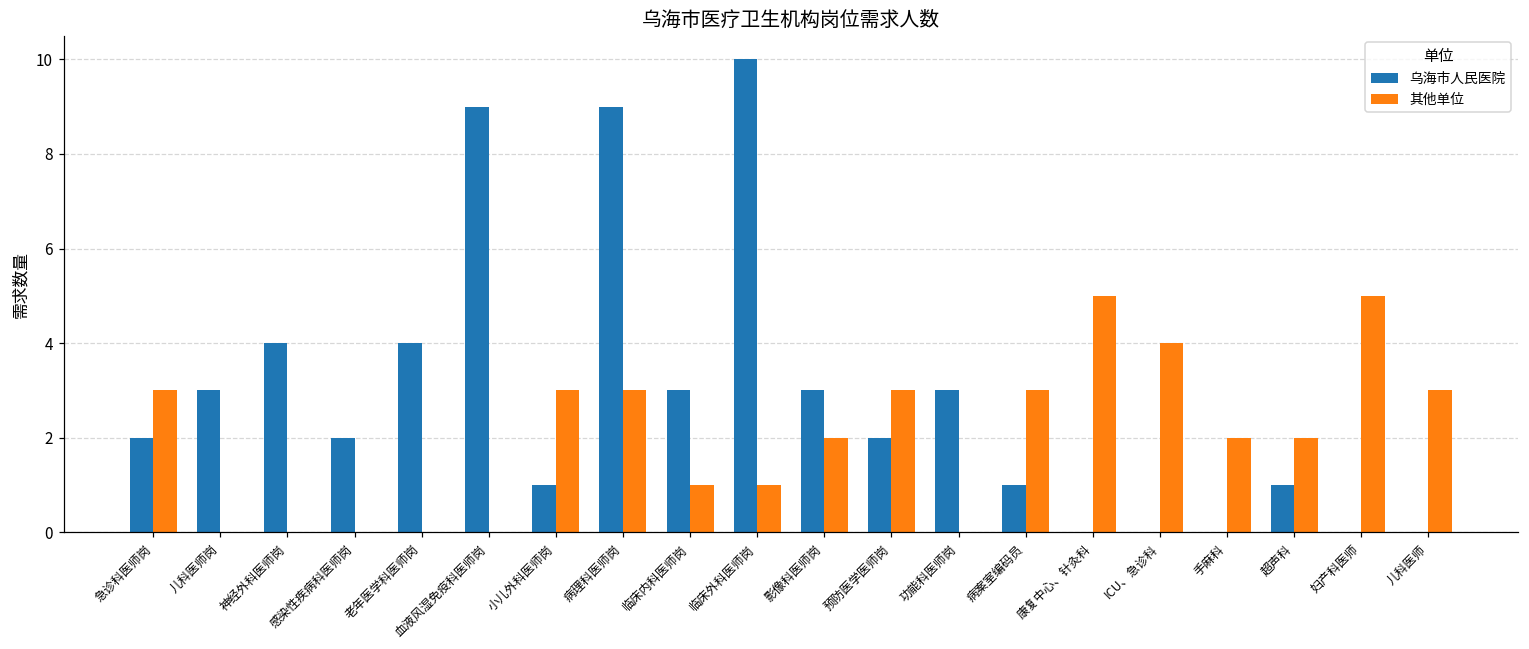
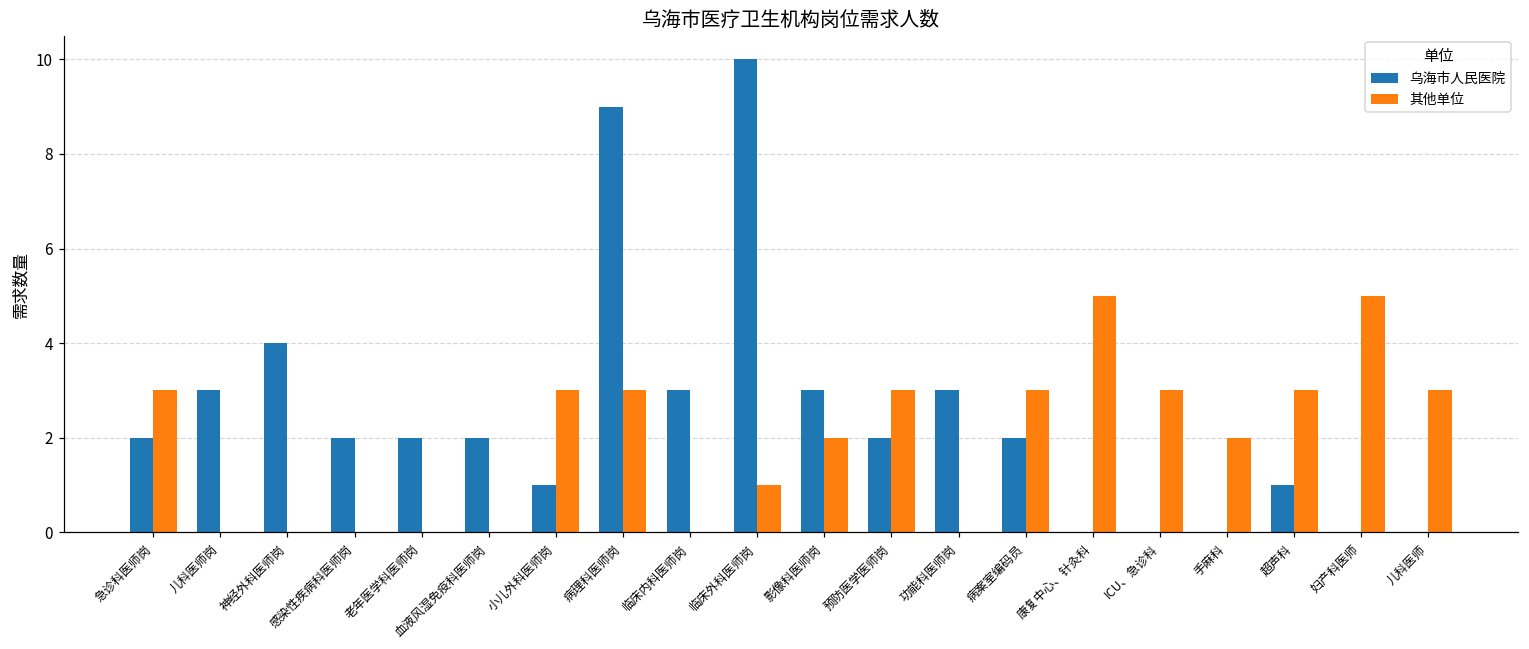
  {
    "乌海市人民医院": {
      "急诊科医师岗": 2,
      "儿科医师岗": 3,
      "神经外科医师岗": 4,
      "感染性疾病科医师岗": 2,
-     "老年医学科医师岗": 4,
-     "血液风湿免疫科医师岗": 9,
+     "老年医学科医师岗": 2,
+     "血液风湿免疫科医师岗": 2,
      "小儿外科医师岗": 1,
      "病理科医师岗": 9,
      "临床内科医师岗": 3,
      "临床外科医师岗": 10,
      "影像科医师岗": 3,
      "预防医学医师岗": 2,
      "功能科医师岗": 3,
-     "病案室编码员": 1,
+     "病案室编码员": 2,
      "康复中心、针灸科": 0,
      "ICU、急诊科": 0,
      "手麻科": 0,
      "超声科": 1,
      "妇产科医师": 0,
      "儿科医师": 0
    },
    "其他单位": {
      "急诊科医师岗": 3,
      "儿科医师岗": 0,
      "神经外科医师岗": 0,
      "感染性疾病科医师岗": 0,
      "老年医学科医师岗": 0,
      "血液风湿免疫科医师岗": 0,
      "小儿外科医师岗": 3,
      "病理科医师岗": 3,
-     "临床内科医师岗": 1,
+     "临床内科医师岗": 0,
      "临床外科医师岗": 1,
      "影像科医师岗": 2,
      "预防医学医师岗": 3,
      "功能科医师岗": 0,
      "病案室编码员": 3,
      "康复中心、针灸科": 5,
-     "ICU、急诊科": 4,
+     "ICU、急诊科": 3,
      "手麻科": 2,
-     "超声科": 2,
+     "超声科": 3,
      "妇产科医师": 5,
      "儿科医师": 3
    }
  }
